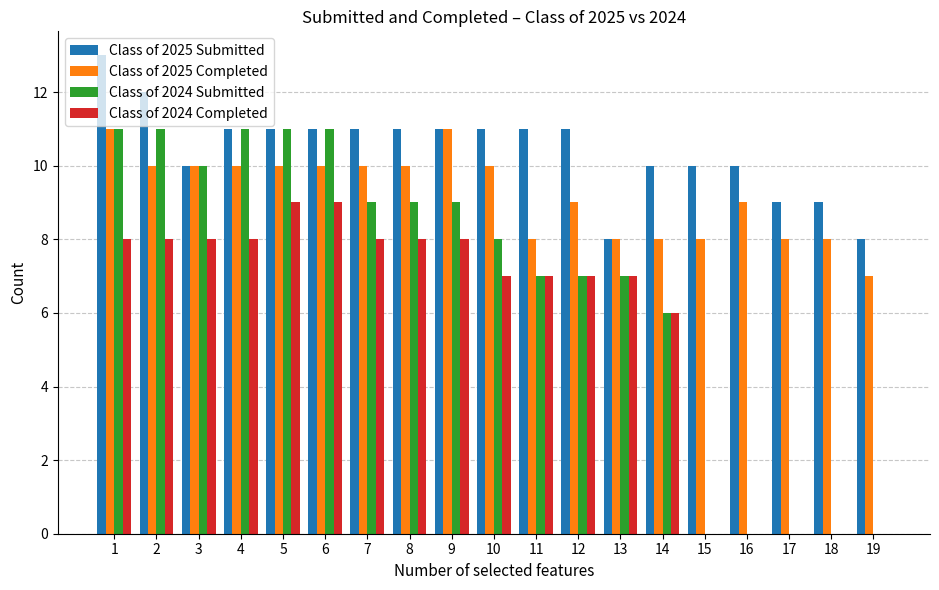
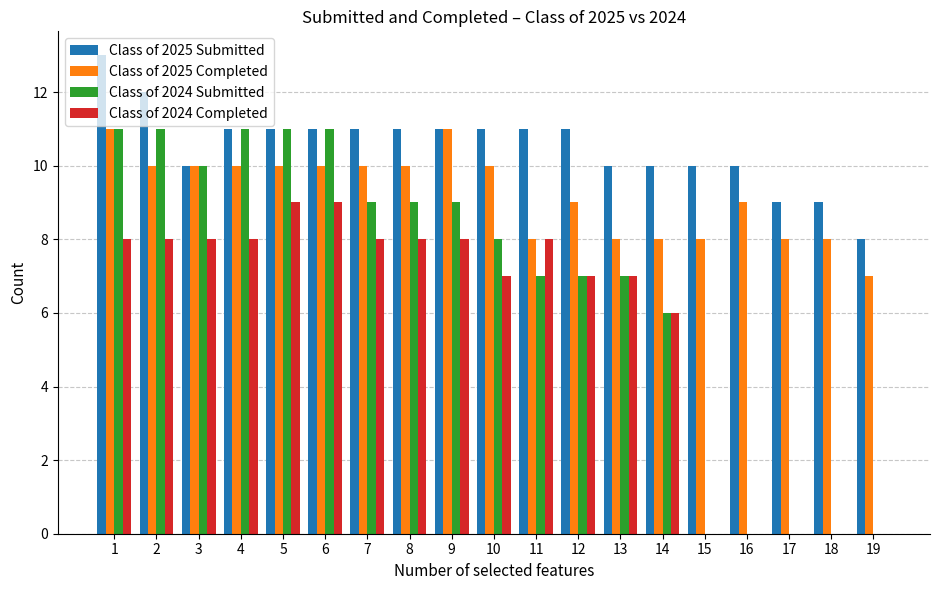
  {
    "Class of 2025 Submitted": {
      "3": 10,
      "4": 11,
      "5": 11,
      "6": 11,
      "7": 11,
      "8": 11,
      "9": 11,
      "10": 11,
      "11": 11,
      "12": 11,
-     "13": 8,
+     "13": 10,
      "14": 10,
      "15": 10,
      "16": 10,
      "17": 9,
      "18": 9,
      "19": 8
    },
    "Class of 2025 Completed": {
      "1": 11,
      "2": 10,
      "3": 10,
      "4": 10,
      "5": 10,
      "6": 10,
      "7": 10,
      "8": 10,
      "9": 11,
      "10": 10,
      "11": 8,
      "12": 9,
      "13": 8,
      "14": 8,
      "15": 8,
      "16": 9,
      "17": 8,
      "18": 8,
      "19": 7
    },
    "Class of 2024 Submitted": {
      "1": 11,
      "2": 11,
      "3": 10,
      "4": 11,
      "5": 11,
      "6": 11,
      "7": 9,
      "8": 9,
      "9": 9,
      "10": 8,
      "11": 7,
      "12": 7,
      "13": 7,
      "14": 6,
      "15": 0,
      "16": 0,
      "17": 0,
      "18": 0,
      "19": 0
    },
    "Class of 2024 Completed": {
      "1": 8,
      "2": 8,
      "3": 8,
      "4": 8,
      "5": 9,
      "6": 9,
      "7": 8,
      "8": 8,
      "9": 8,
      "10": 7,
-     "11": 7,
+     "11": 8,
      "12": 7,
      "13": 7,
      "14": 6,
      "15": 0,
      "16": 0,
      "17": 0,
      "18": 0,
      "19": 0
    }
  }
